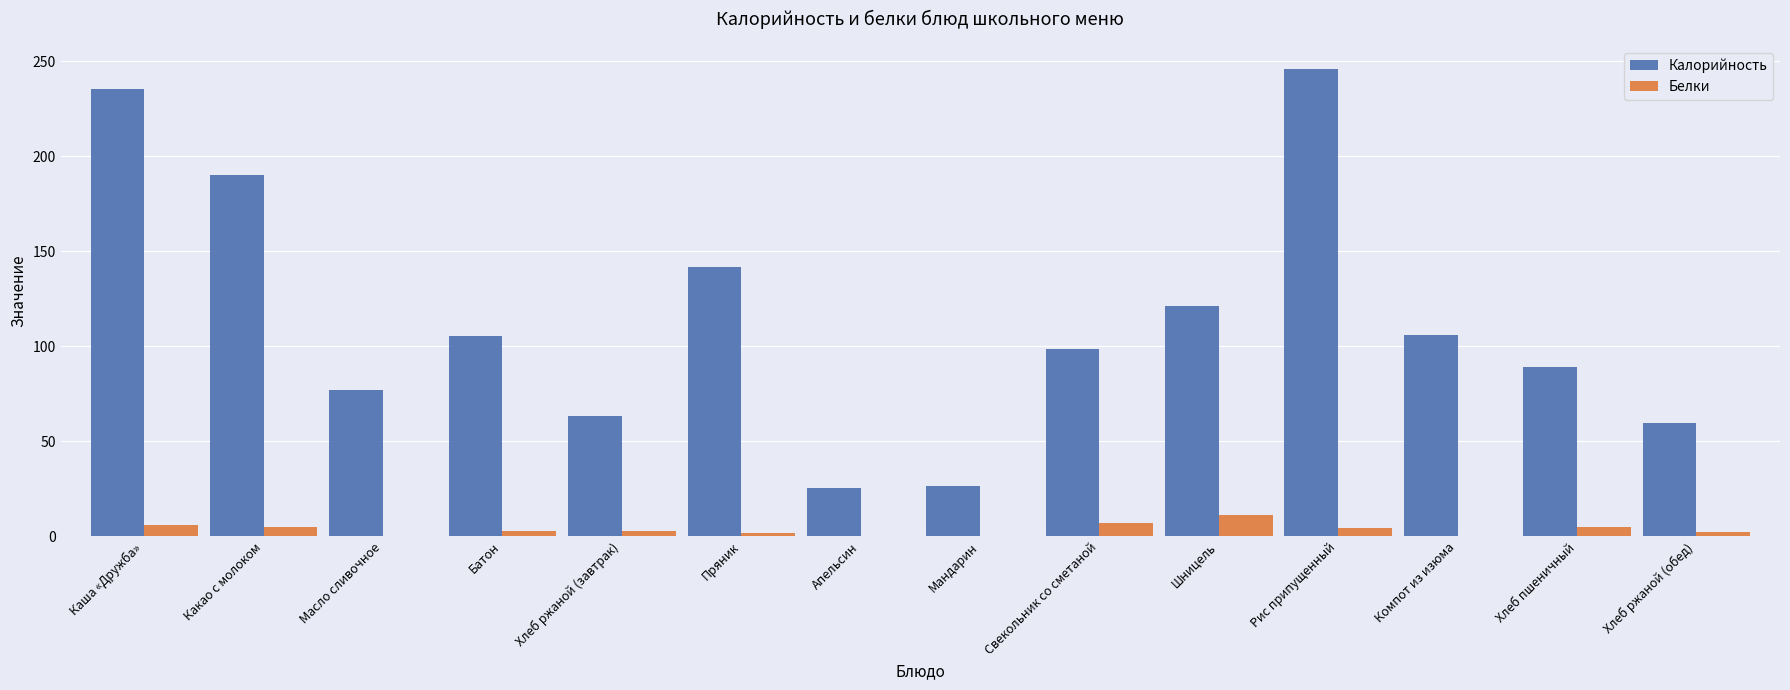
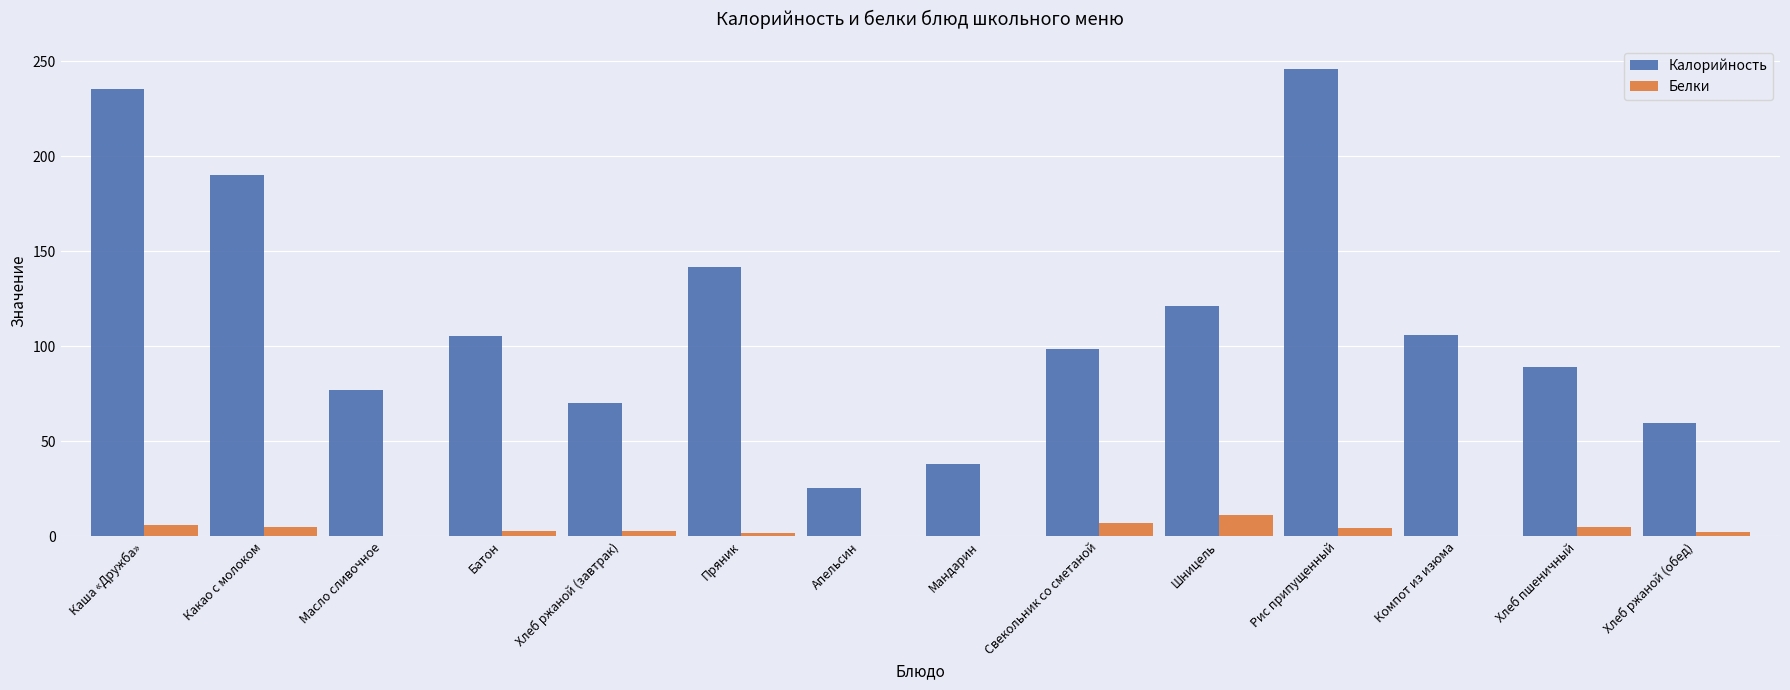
  {
    "Калорийность": {
      "Каша «Дружба»": 235,
      "Какао с молоком": 190,
      "Масло сливочное": 77,
      "Батон": 105,
-     "Хлеб ржаной (завтрак)": 63,
+     "Хлеб ржаной (завтрак)": 70,
      "Пряник": 142,
      "Апельсин": 25,
-     "Мандарин": 26,
+     "Мандарин": 38,
      "Свекольник со сметаной": 99,
      "Шницель": 121,
      "Рис припущенный": 246,
      "Компот из изюма": 106,
      "Хлеб пшеничный": 89,
      "Хлеб ржаной (обед)": 59
    },
    "Белки": {
      "Каша «Дружба»": 6,
      "Какао с молоком": 5,
      "Батон": 3,
      "Хлеб ржаной (завтрак)": 3,
      "Пряник": 2,
      "Свекольник со сметаной": 7,
      "Шницель": 11,
      "Рис припущенный": 4,
      "Хлеб пшеничный": 5,
      "Хлеб ржаной (обед)": 2
    }
  }
